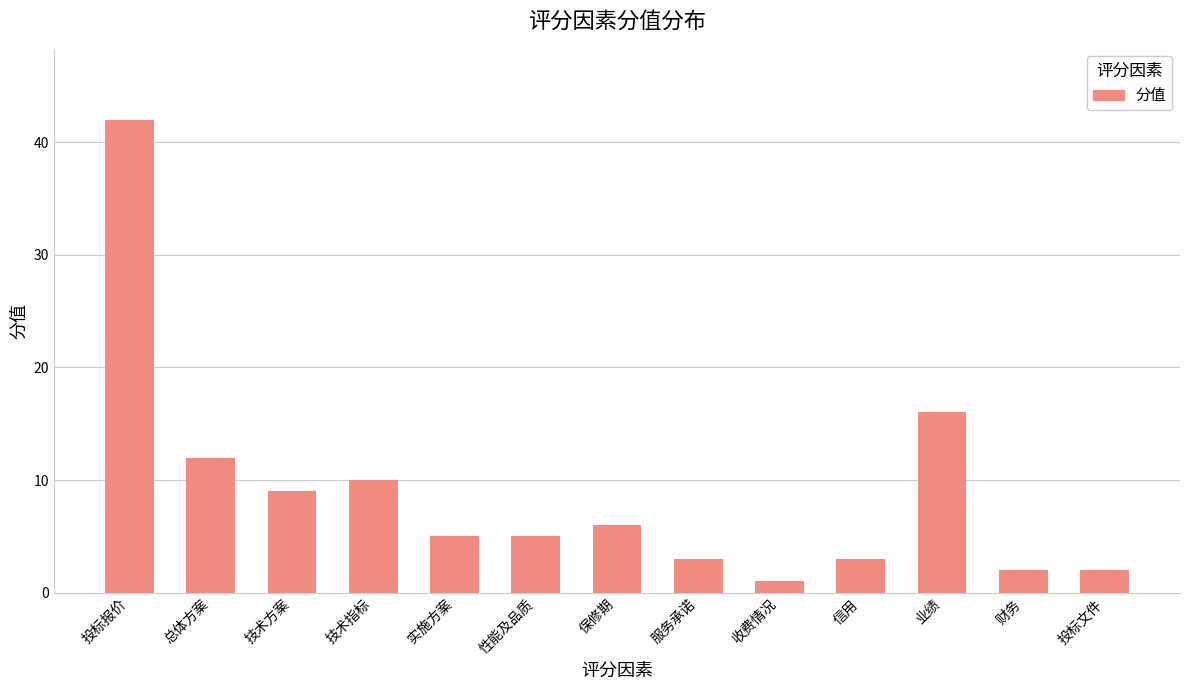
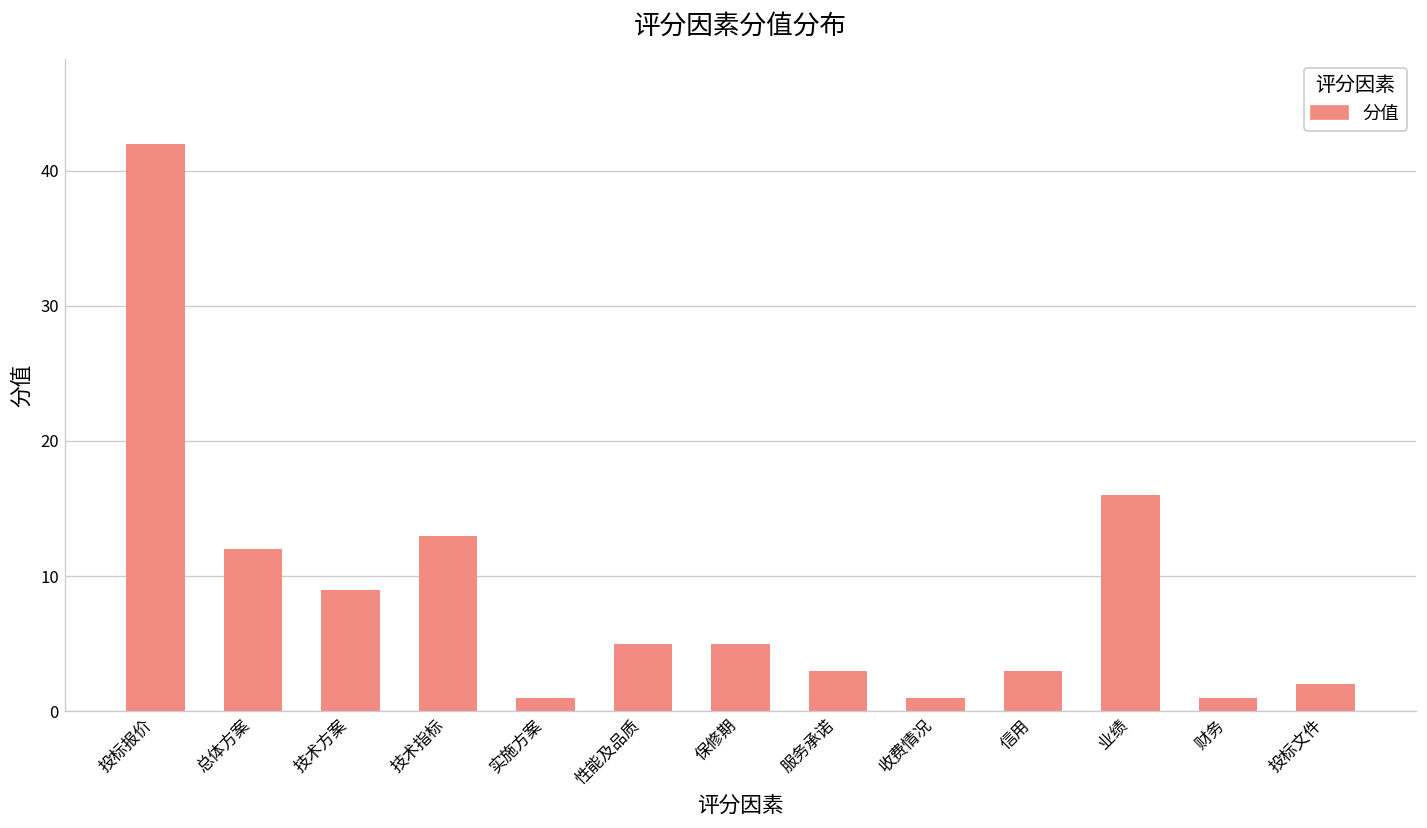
  {
    "投标报价": 42,
    "总体方案": 12,
    "技术方案": 9,
-   "技术指标": 10,
-   "实施方案": 5,
+   "技术指标": 13,
+   "实施方案": 1,
    "性能及品质": 5,
-   "保修期": 6,
+   "保修期": 5,
    "服务承诺": 3,
    "收费情况": 1,
    "信用": 3,
    "业绩": 16,
-   "财务": 2,
+   "财务": 1,
    "投标文件": 2
  }
